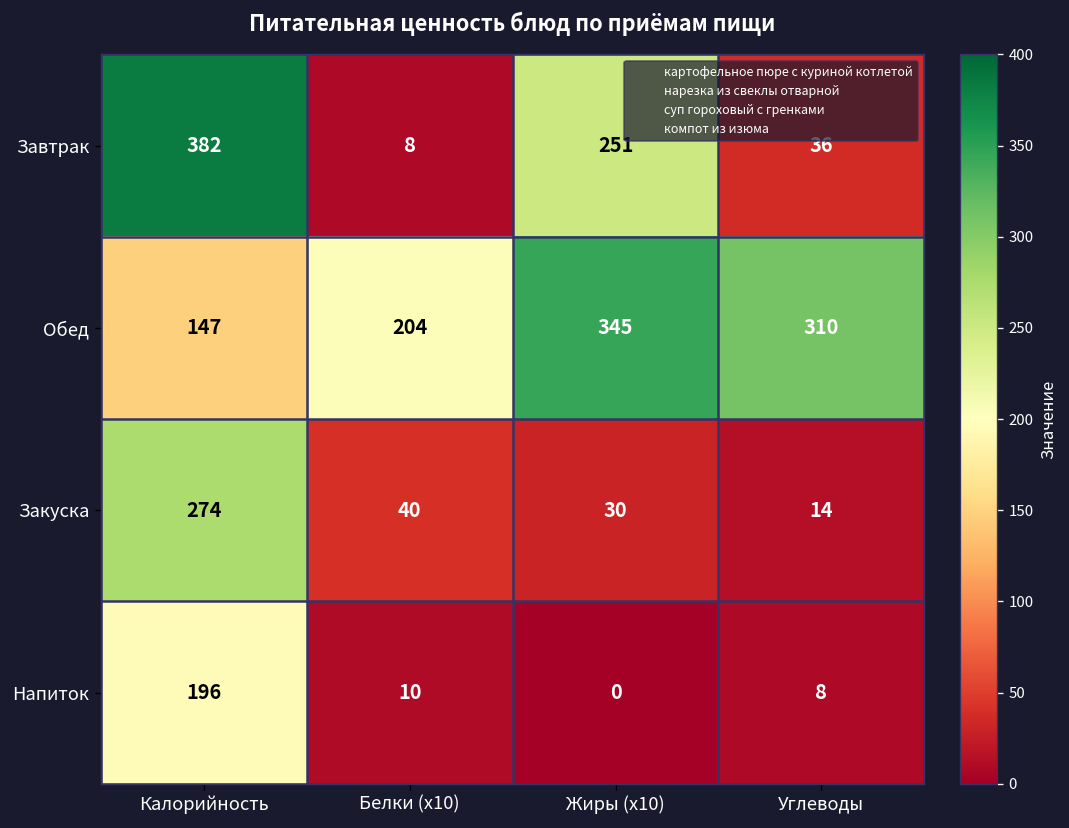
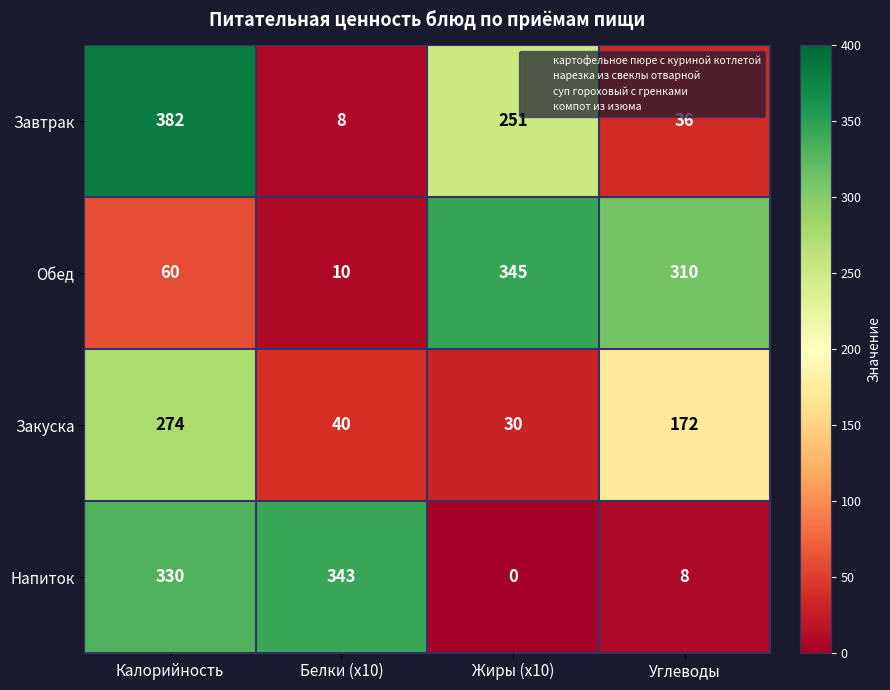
  {
    "Завтрак": {
      "Калорийность": 382,
      "Белки (x10)": 8
    },
    "Обед": {
-     "Калорийность": 147,
-     "Белки (x10)": 204,
+     "Калорийность": 60,
+     "Белки (x10)": 10,
      "Жиры (x10)": 345,
      "Углеводы": 310
    },
    "Закуска": {
      "Калорийность": 274,
      "Белки (x10)": 40,
      "Жиры (x10)": 30,
-     "Углеводы": 14
+     "Углеводы": 172
    },
    "Напиток": {
-     "Калорийность": 196,
-     "Белки (x10)": 10,
+     "Калорийность": 330,
+     "Белки (x10)": 343,
      "Жиры (x10)": 0,
      "Углеводы": 8
    }
  }
